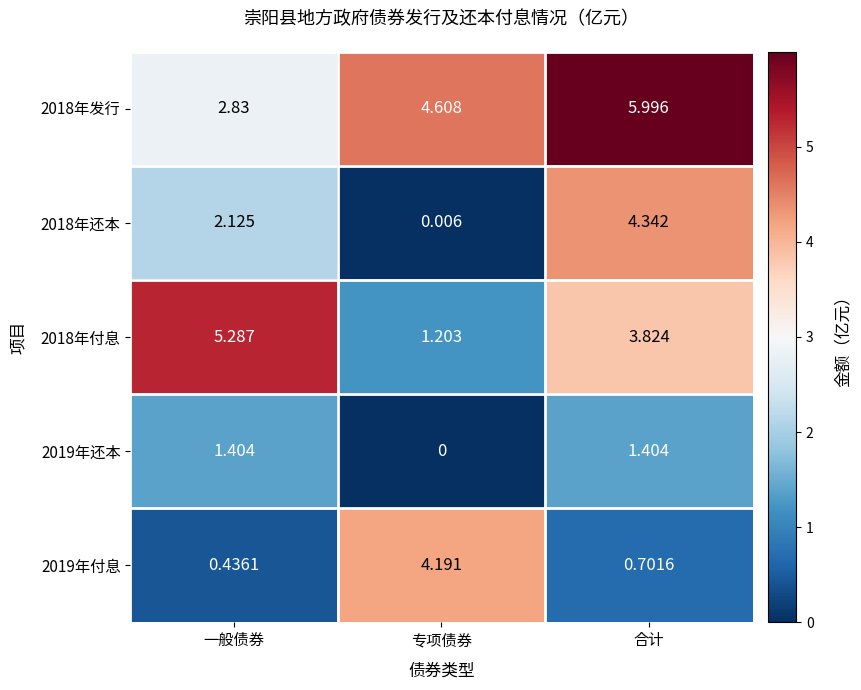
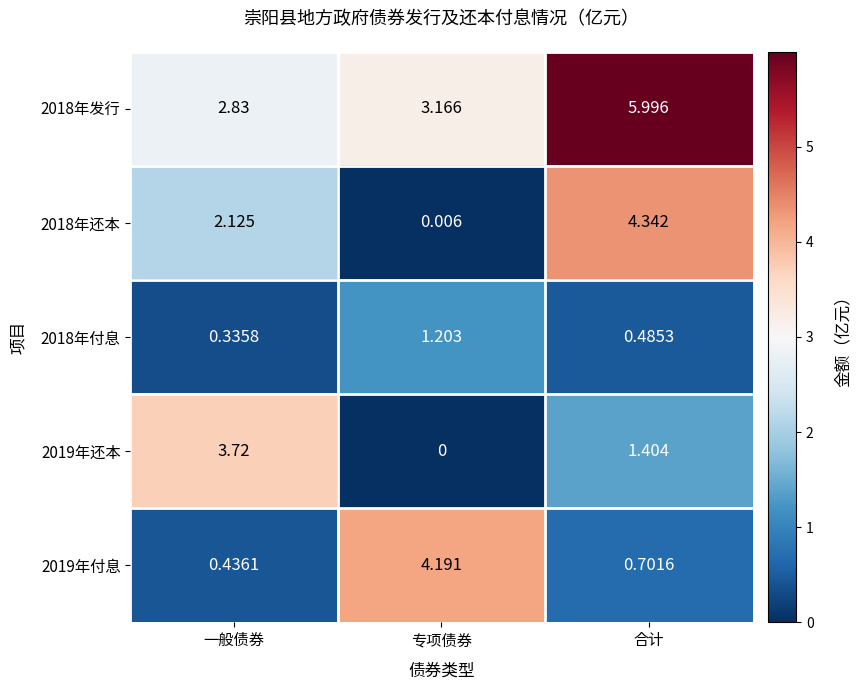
  {
    "2018年发行": {
      "一般债券": 2.83,
-     "专项债券": 4.608,
+     "专项债券": 3.166,
      "合计": 5.996
    },
    "2018年还本": {
      "一般债券": 2.125,
      "专项债券": 0.006,
      "合计": 4.342
    },
    "2018年付息": {
-     "一般债券": 5.287,
+     "一般债券": 0.3358,
      "专项债券": 1.203,
-     "合计": 3.824
+     "合计": 0.4853
    },
    "2019年还本": {
-     "一般债券": 1.404,
+     "一般债券": 3.72,
      "专项债券": 0,
      "合计": 1.404
    },
    "2019年付息": {
      "一般债券": 0.4361,
      "专项债券": 4.191,
      "合计": 0.7016
    }
  }
